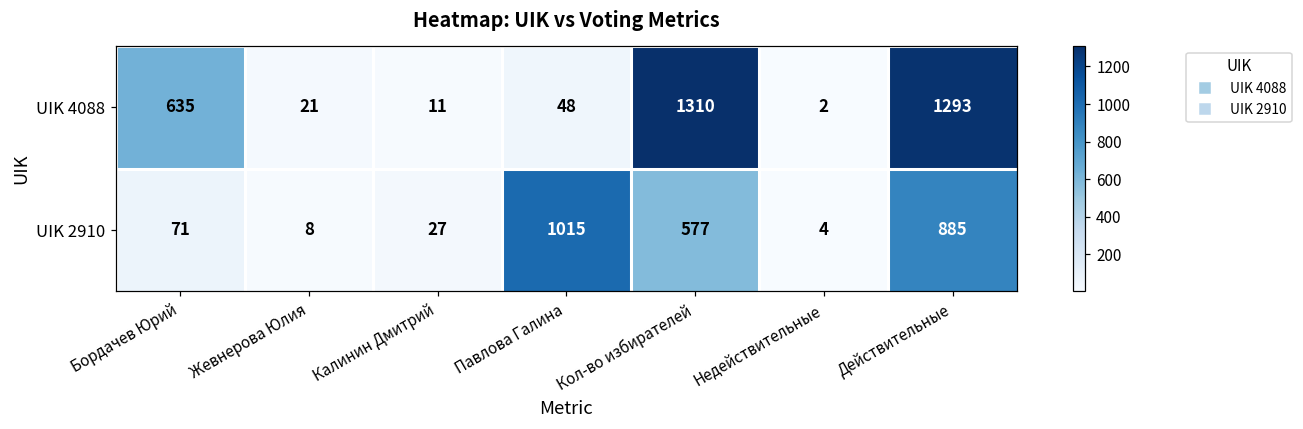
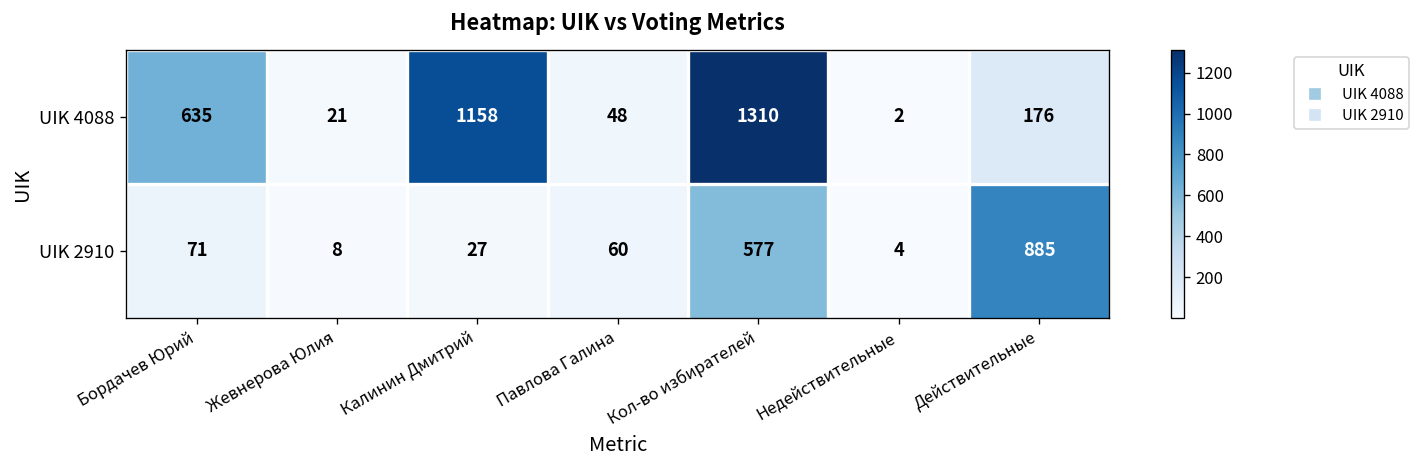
  {
    "UIK 4088": {
      "Бордачев Юрий": 635,
      "Жевнерова Юлия": 21,
-     "Калинин Дмитрий": 11,
+     "Калинин Дмитрий": 1158,
      "Павлова Галина": 48,
      "Кол-во избирателей": 1310,
      "Недействительные": 2,
-     "Действительные": 1293
+     "Действительные": 176
    },
    "UIK 2910": {
      "Бордачев Юрий": 71,
      "Жевнерова Юлия": 8,
      "Калинин Дмитрий": 27,
-     "Павлова Галина": 1015,
+     "Павлова Галина": 60,
      "Кол-во избирателей": 577,
      "Недействительные": 4,
      "Действительные": 885
    }
  }
